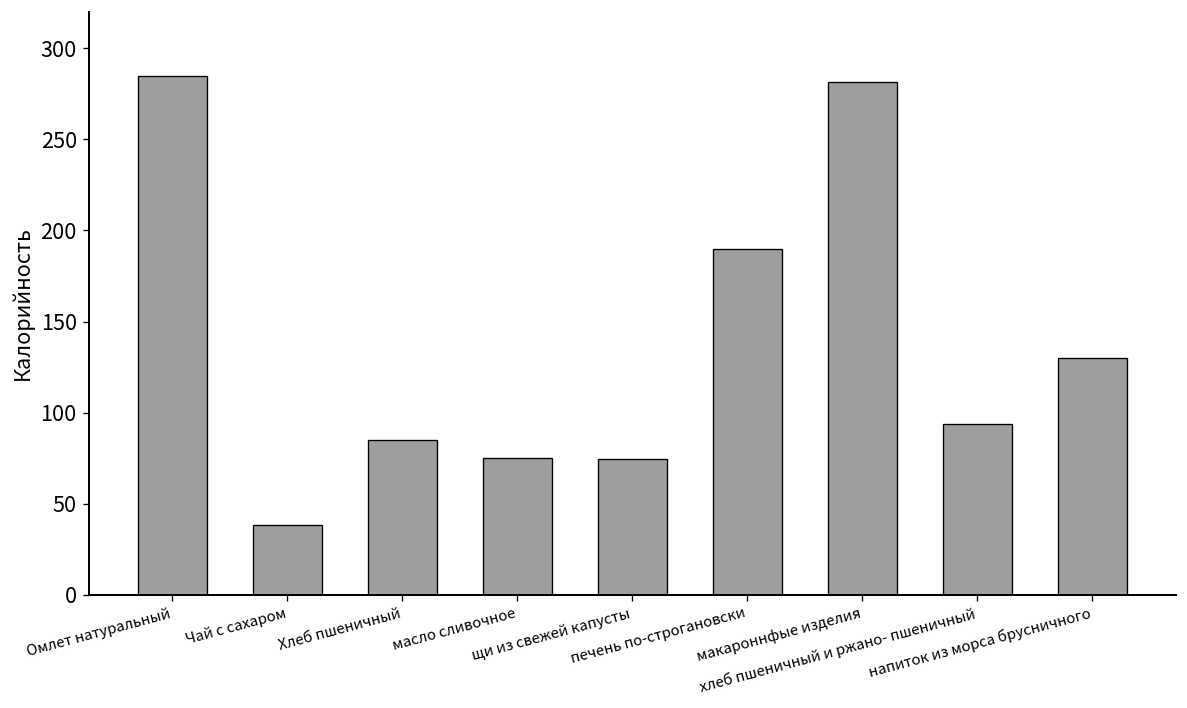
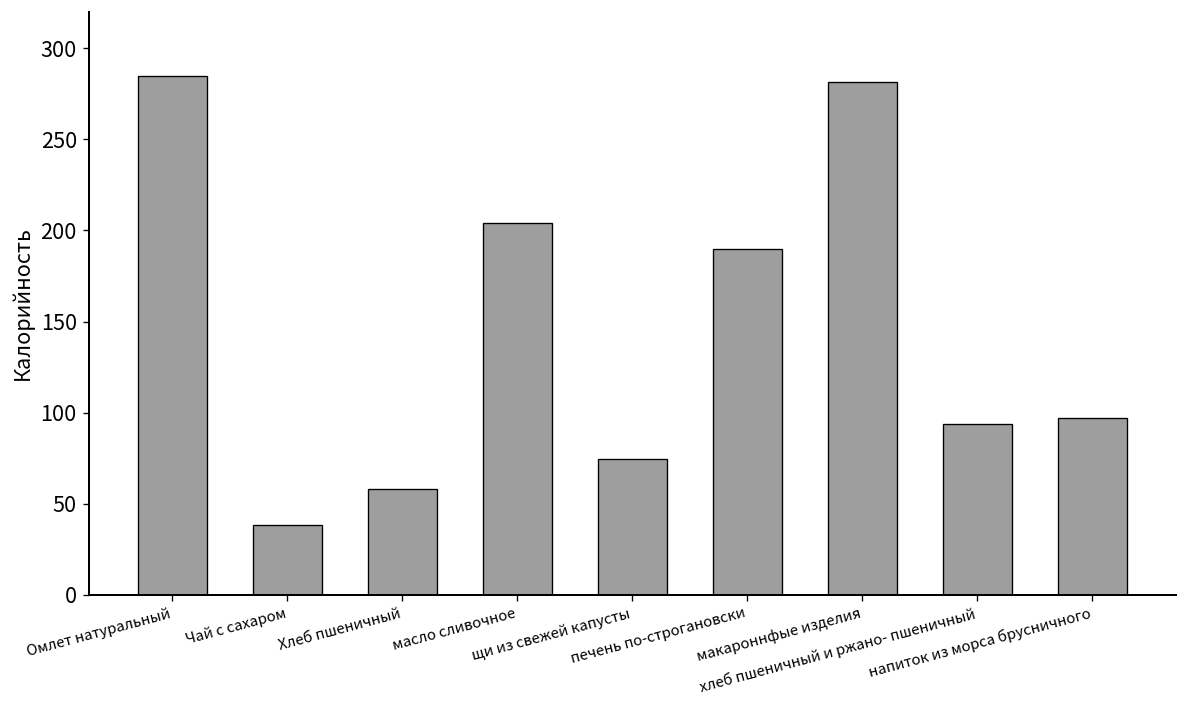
  {
    "Омлет натуральный": 285,
    "Чай с сахаром": 38,
-   "Хлеб пшеничный": 85,
-   "масло сливочное": 75,
+   "Хлеб пшеничный": 58,
+   "масло сливочное": 204,
    "щи из свежей капусты": 74,
    "печень по-строгановски": 190,
    "макароннфые изделия": 281,
    "хлеб пшеничный и ржано- пшеничный": 94,
-   "напиток из морса брусничного": 130
+   "напиток из морса брусничного": 97
  }
